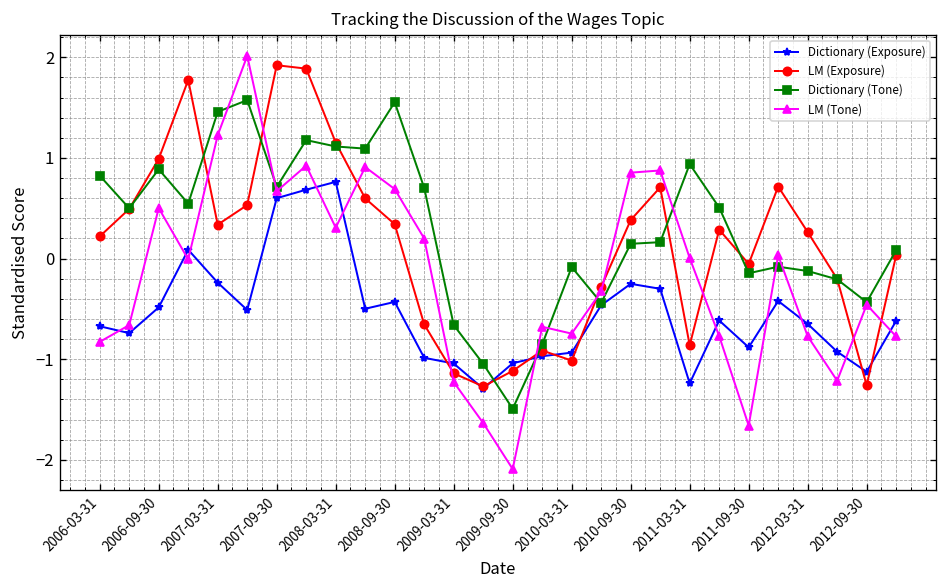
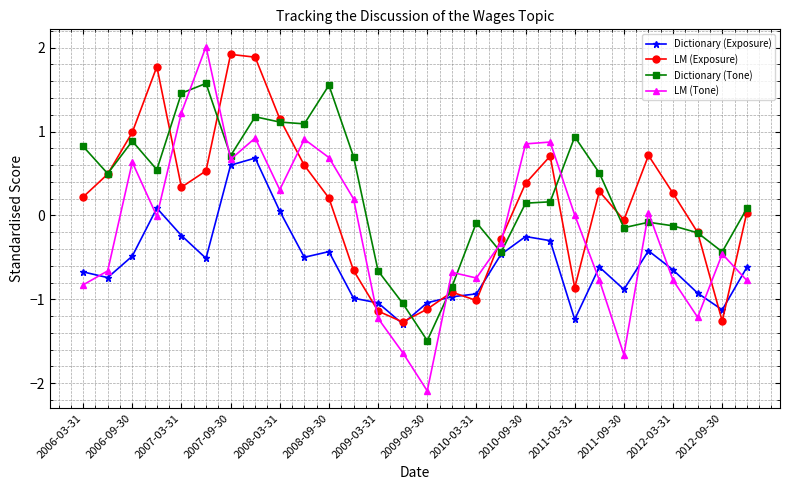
  {
    "Dictionary (Exposure)": {
      "2006-03-31": -0.7,
      "2006-09-30": -0.5,
      "2007-03-31": -0.2,
      "2007-09-30": 0.6,
-     "2008-03-31": 0.8,
+     "2008-03-31": 0.1,
      "2008-09-30": -0.4,
      "2009-03-31": -1.0,
      "2009-09-30": -1.0,
      "2010-03-31": -0.9,
      "2010-09-30": -0.3,
      "2011-03-31": -1.2,
      "2011-09-30": -0.9,
      "2012-03-31": -0.6,
      "2012-09-30": -1.1
    },
    "LM (Exposure)": {
      "2006-03-31": 0.2,
      "2006-09-30": 1.0,
      "2007-03-31": 0.3,
      "2007-09-30": 1.9,
      "2008-03-31": 1.2,
-     "2008-09-30": 0.3,
+     "2008-09-30": 0.2,
      "2009-03-31": -1.1,
      "2009-09-30": -1.1,
      "2010-03-31": -1.0,
      "2010-09-30": 0.4,
      "2011-03-31": -0.9,
      "2011-09-30": -0.1,
      "2012-03-31": 0.3,
      "2012-09-30": -1.3
    },
    "Dictionary (Tone)": {
      "2006-03-31": 0.8,
      "2006-09-30": 0.9,
      "2007-03-31": 1.5,
      "2007-09-30": 0.7,
      "2008-03-31": 1.1,
      "2008-09-30": 1.6,
      "2009-03-31": -0.7,
      "2009-09-30": -1.5,
      "2010-03-31": -0.1,
      "2010-09-30": 0.1,
      "2011-03-31": 0.9,
      "2011-09-30": -0.1,
      "2012-03-31": -0.1
    },
    "LM (Tone)": {
      "2006-03-31": -0.8,
-     "2006-09-30": 0.5,
+     "2006-09-30": 0.6,
      "2007-03-31": 1.2,
      "2007-09-30": 0.7,
      "2008-03-31": 0.3,
      "2008-09-30": 0.7,
      "2009-03-31": -1.2,
      "2009-09-30": -2.1,
      "2010-03-31": -0.7,
      "2010-09-30": 0.9,
      "2011-03-31": 0.0,
      "2011-09-30": -1.7,
      "2012-03-31": -0.8
    }
  }
